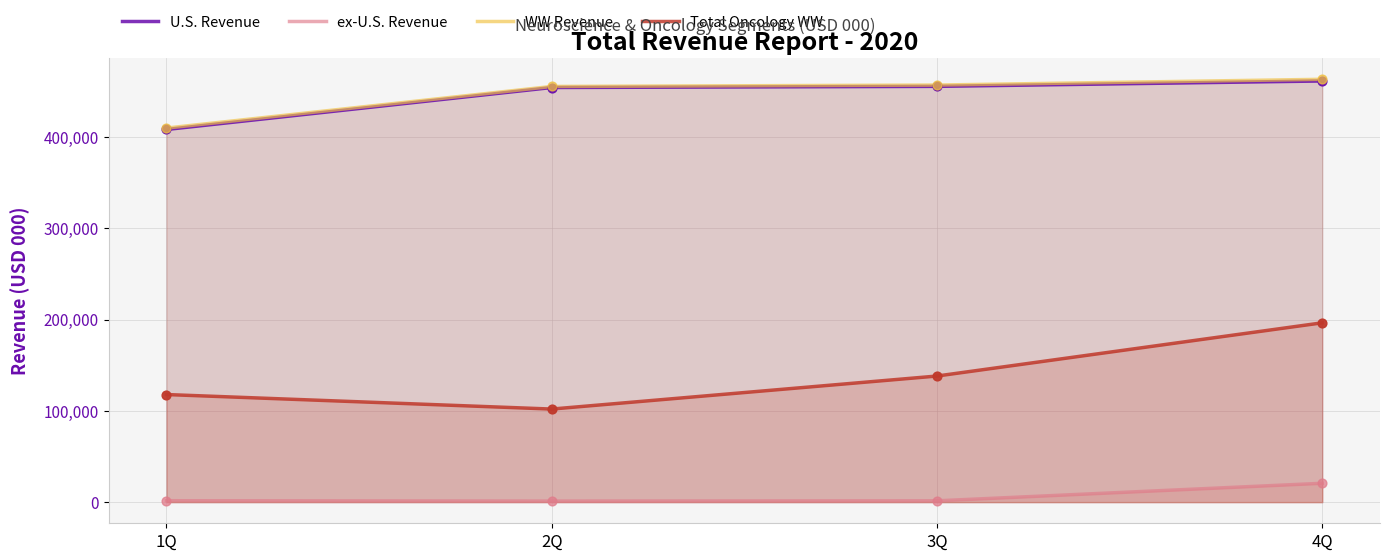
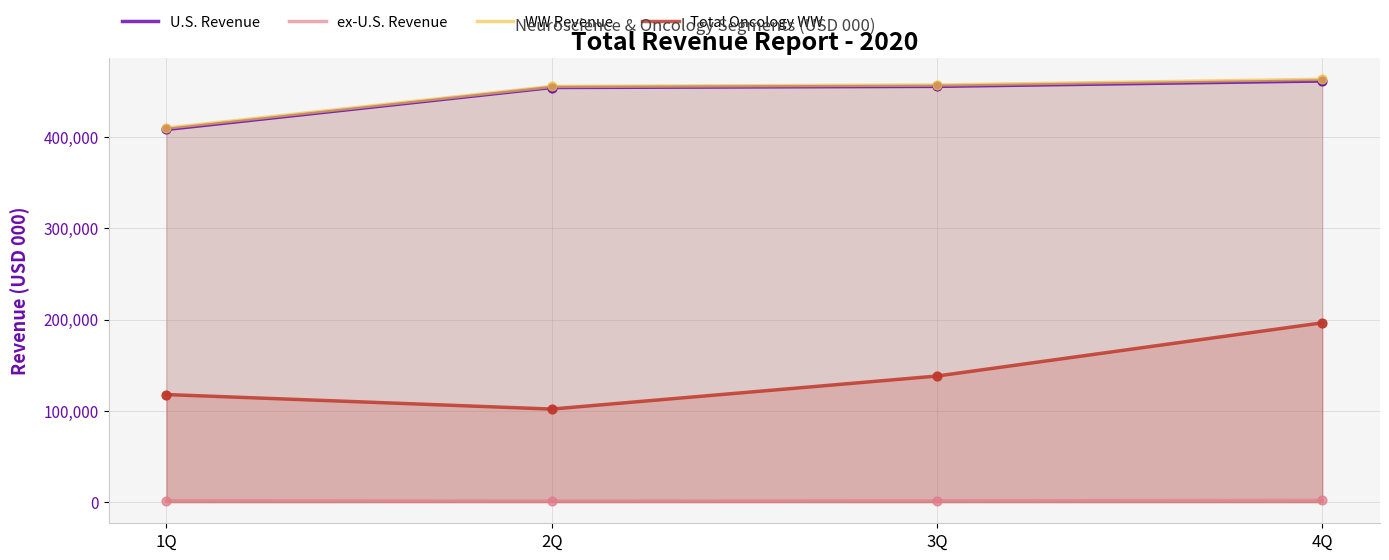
  {
    "ex-U.S. Revenue": {
      "1Q": "0",
      "2Q": "0",
      "3Q": "0",
-     "4Q": "20,000"
+     "4Q": "0"
    },
    "Total Oncology WW": {
      "1Q": "120,000",
      "2Q": "100,000",
      "3Q": "140,000",
      "4Q": "200,000"
    }
  }
